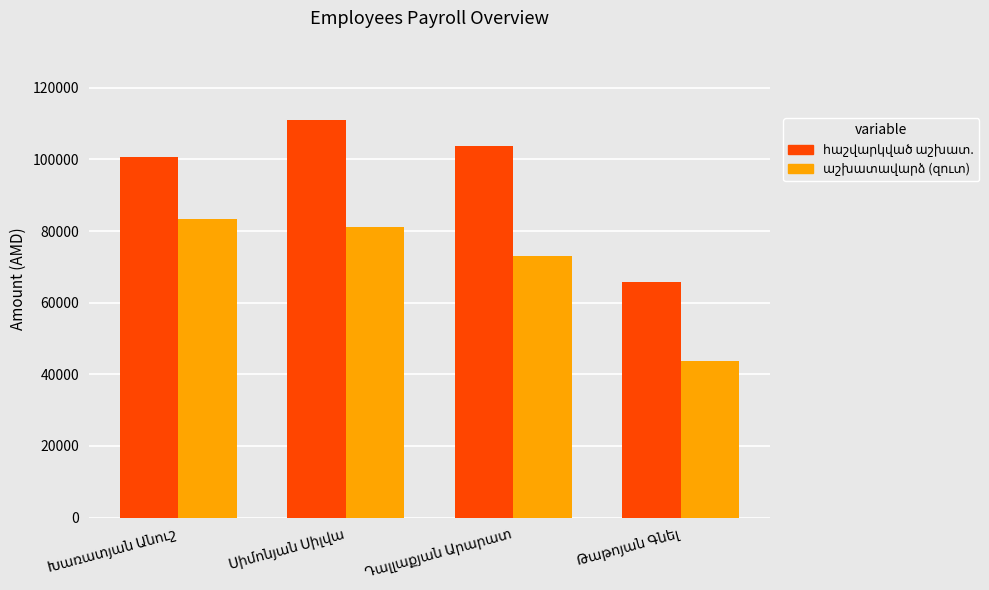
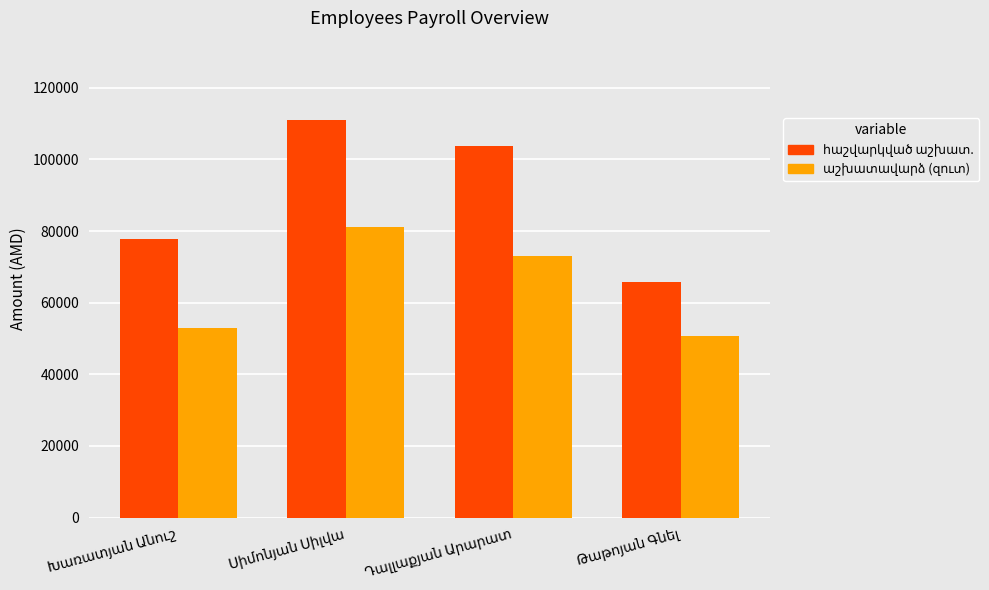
  {
    "հաշվարկված աշխատ.": {
-     "Խառատյան Անուշ": 101000,
+     "Խառատյան Անուշ": 78000,
      "Սիմոնյան Սիլվա": 111000,
      "Դալլաքյան Արարատ": 104000,
      "Թաթոյան Գնել": 66000
    },
    "աշխատավարձ (զուտ)": {
-     "Խառատյան Անուշ": 83000,
+     "Խառատյան Անուշ": 53000,
      "Սիմոնյան Սիլվա": 81000,
      "Դալլաքյան Արարատ": 73000,
-     "Թաթոյան Գնել": 44000
+     "Թաթոյան Գնել": 51000
    }
  }
